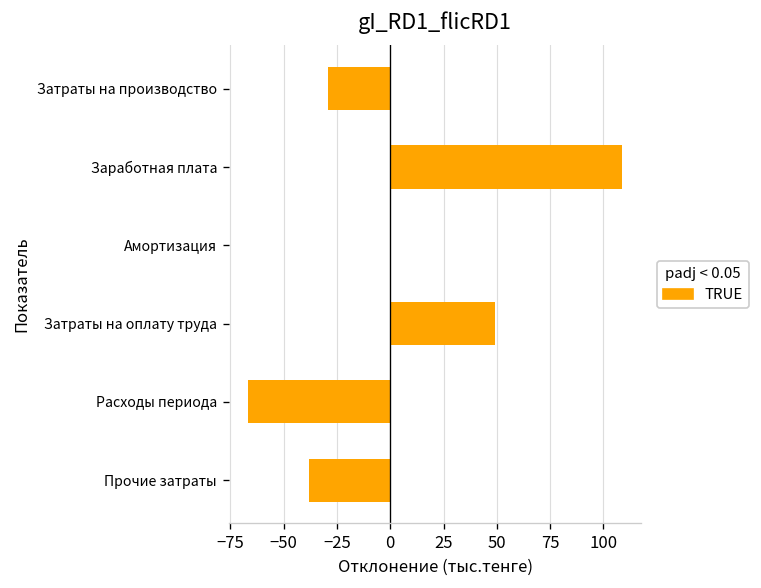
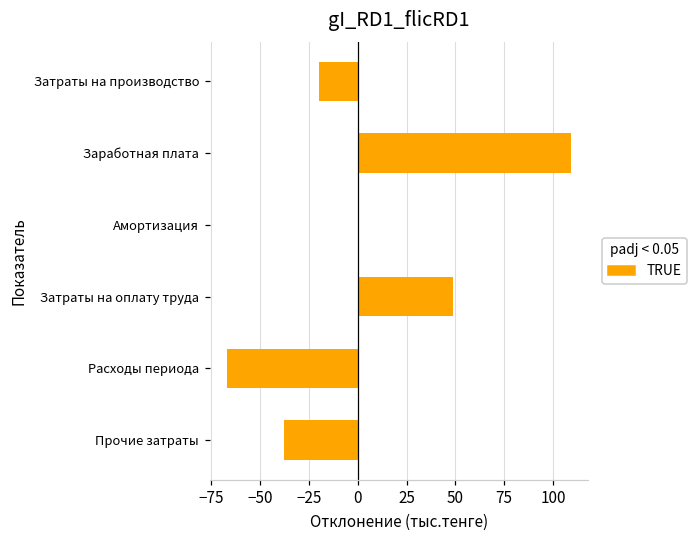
  {
-   "Затраты на производство": -29,
+   "Затраты на производство": -20,
    "Заработная плата": 109,
    "Амортизация": 0,
    "Затраты на оплату труда": 49,
    "Расходы периода": -67,
    "Прочие затраты": -38
  }
